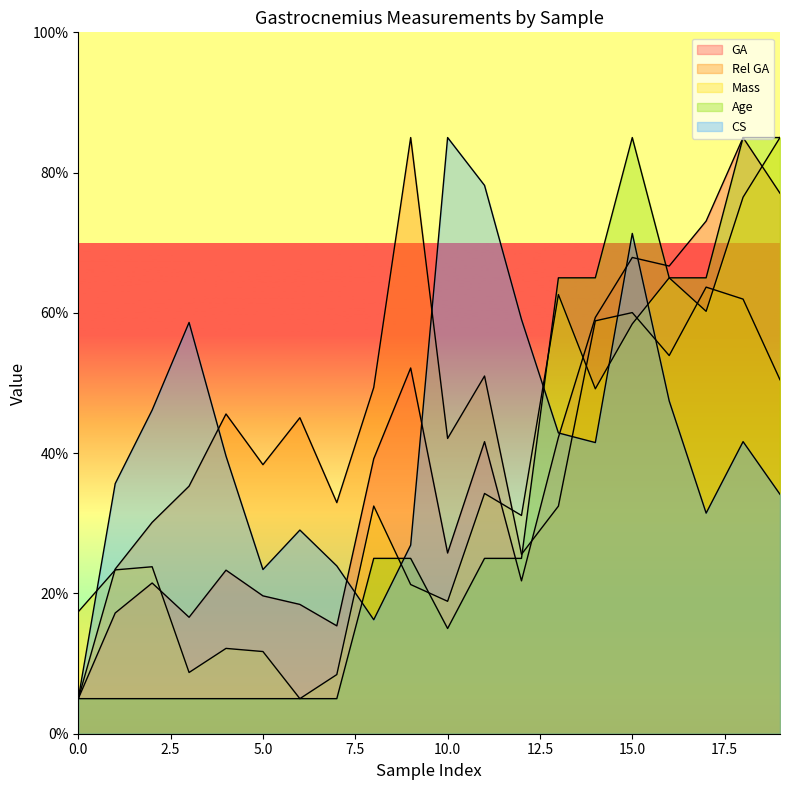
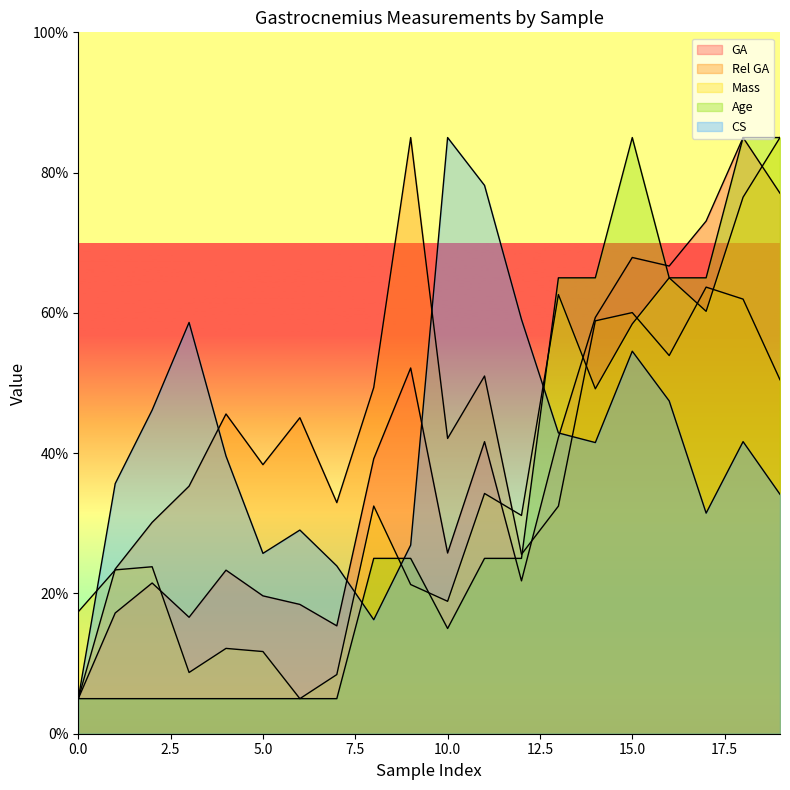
  {
    "Age": {
      "5.0": "5%",
      "10.0": "15%",
      "15.0": "85%"
    },
    "CS": {
-     "5.0": "23%",
+     "5.0": "26%",
      "10.0": "85%",
-     "15.0": "71%"
+     "15.0": "55%"
    }
  }
